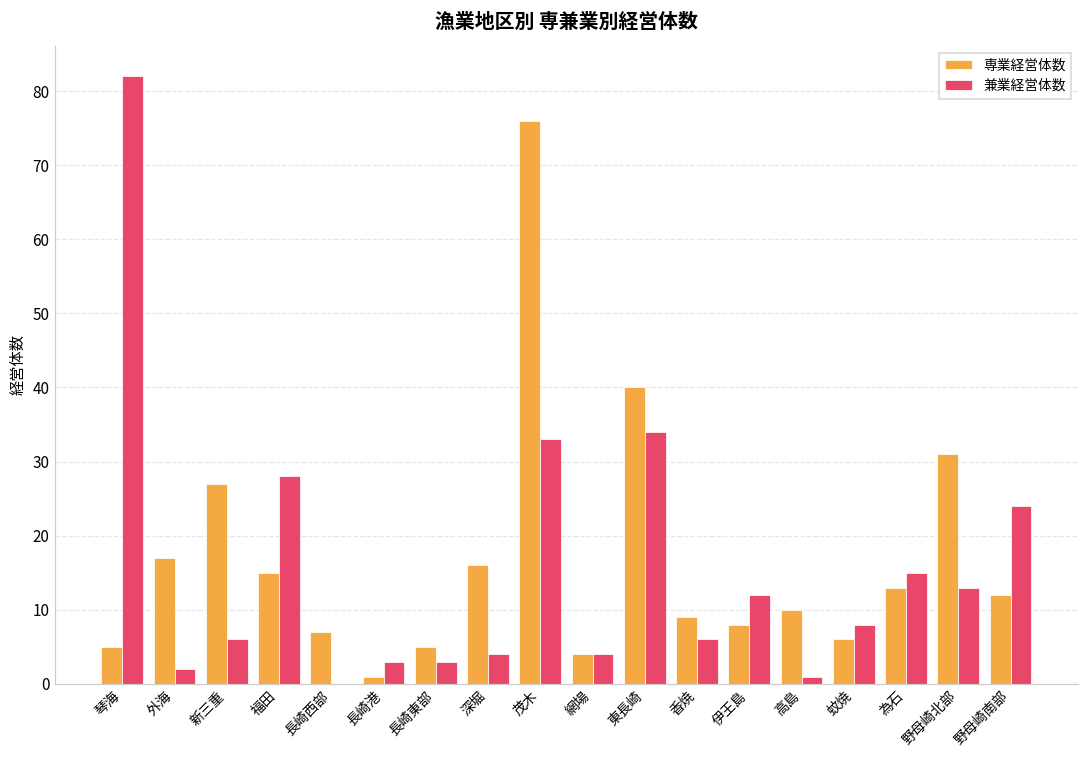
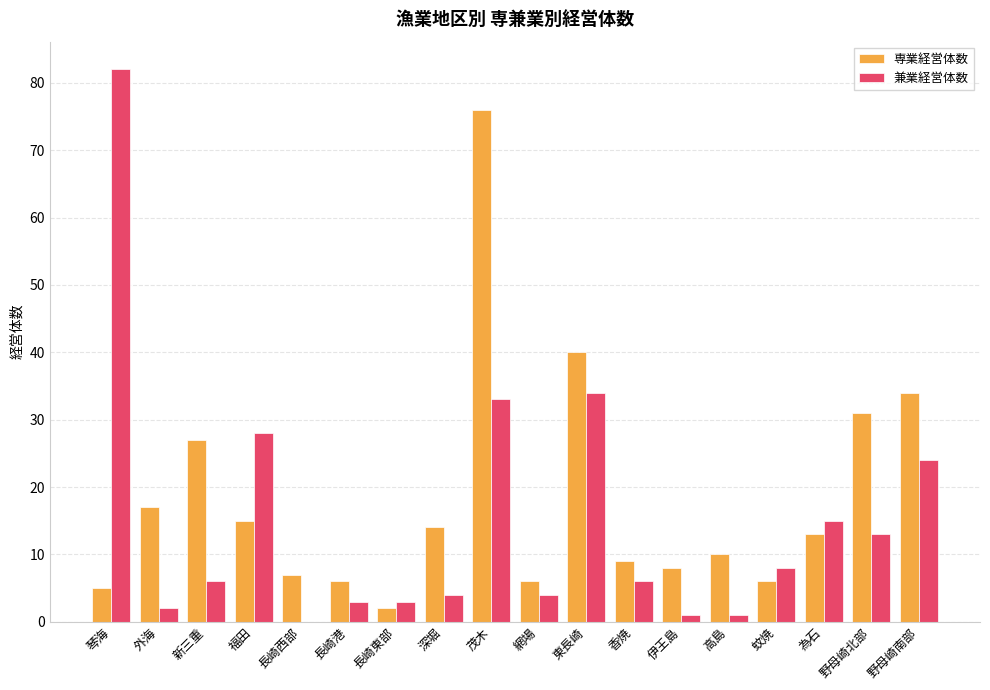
  {
    "専業経営体数": {
      "琴海": 5,
      "外海": 17,
      "新三重": 27,
      "福田": 15,
      "長崎西部": 7,
-     "長崎港": 1,
-     "長崎東部": 5,
-     "深堀": 16,
+     "長崎港": 6,
+     "長崎東部": 2,
+     "深堀": 14,
      "茂木": 76,
-     "網場": 4,
+     "網場": 6,
      "東長崎": 40,
      "香焼": 9,
      "伊王島": 8,
      "高島": 10,
      "蚊焼": 6,
      "為石": 13,
      "野母崎北部": 31,
-     "野母崎南部": 12
+     "野母崎南部": 34
    },
    "兼業経営体数": {
      "琴海": 82,
      "外海": 2,
      "新三重": 6,
      "福田": 28,
      "長崎西部": 0,
      "長崎港": 3,
      "長崎東部": 3,
      "深堀": 4,
      "茂木": 33,
      "網場": 4,
      "東長崎": 34,
      "香焼": 6,
-     "伊王島": 12,
+     "伊王島": 1,
      "高島": 1,
      "蚊焼": 8,
      "為石": 15,
      "野母崎北部": 13,
      "野母崎南部": 24
    }
  }
